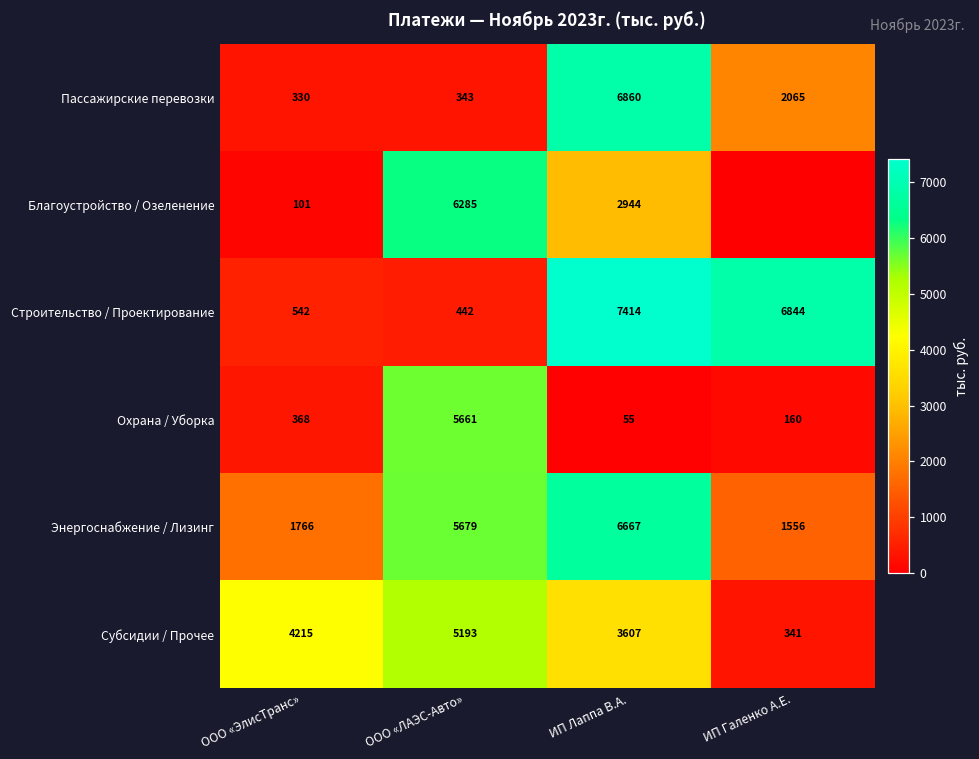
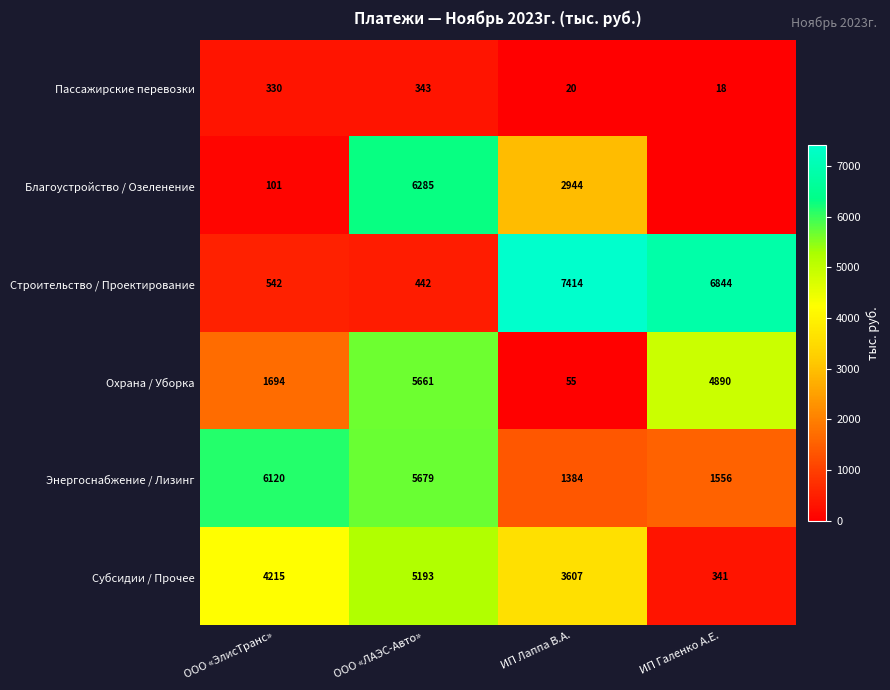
  {
    "Пассажирские перевозки": {
      "ООО «ЭлисТранс»": 330,
      "ООО «ЛАЭС-Авто»": 343,
-     "ИП Лаппа В.А.": 6860,
-     "ИП Галенко А.Е.": 2065
+     "ИП Лаппа В.А.": 20,
+     "ИП Галенко А.Е.": 18
    },
    "Благоустройство / Озеленение": {
      "ООО «ЭлисТранс»": 101,
      "ООО «ЛАЭС-Авто»": 6285,
      "ИП Лаппа В.А.": 2944
    },
    "Строительство / Проектирование": {
      "ООО «ЭлисТранс»": 542,
      "ООО «ЛАЭС-Авто»": 442,
      "ИП Лаппа В.А.": 7414,
      "ИП Галенко А.Е.": 6844
    },
    "Охрана / Уборка": {
-     "ООО «ЭлисТранс»": 368,
+     "ООО «ЭлисТранс»": 1694,
      "ООО «ЛАЭС-Авто»": 5661,
      "ИП Лаппа В.А.": 55,
-     "ИП Галенко А.Е.": 160
+     "ИП Галенко А.Е.": 4890
    },
    "Энергоснабжение / Лизинг": {
-     "ООО «ЭлисТранс»": 1766,
+     "ООО «ЭлисТранс»": 6120,
      "ООО «ЛАЭС-Авто»": 5679,
-     "ИП Лаппа В.А.": 6667,
+     "ИП Лаппа В.А.": 1384,
      "ИП Галенко А.Е.": 1556
    },
    "Субсидии / Прочее": {
      "ООО «ЭлисТранс»": 4215,
      "ООО «ЛАЭС-Авто»": 5193,
      "ИП Лаппа В.А.": 3607,
      "ИП Галенко А.Е.": 341
    }
  }
